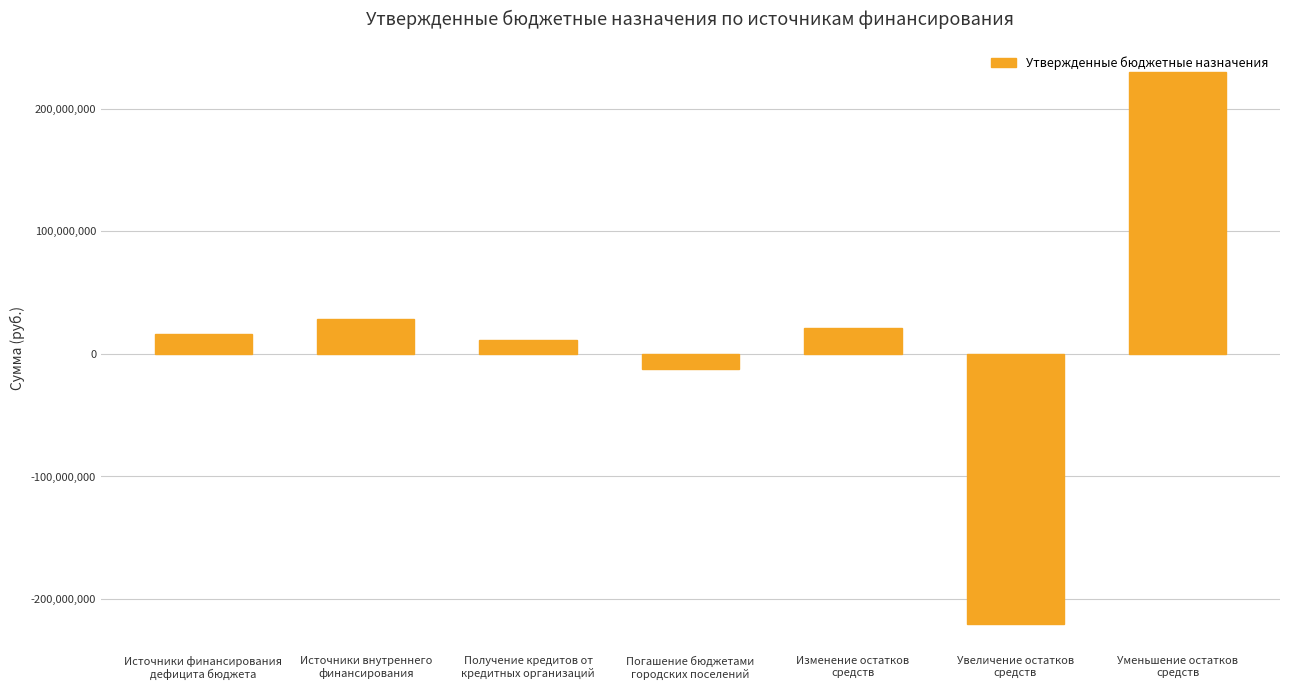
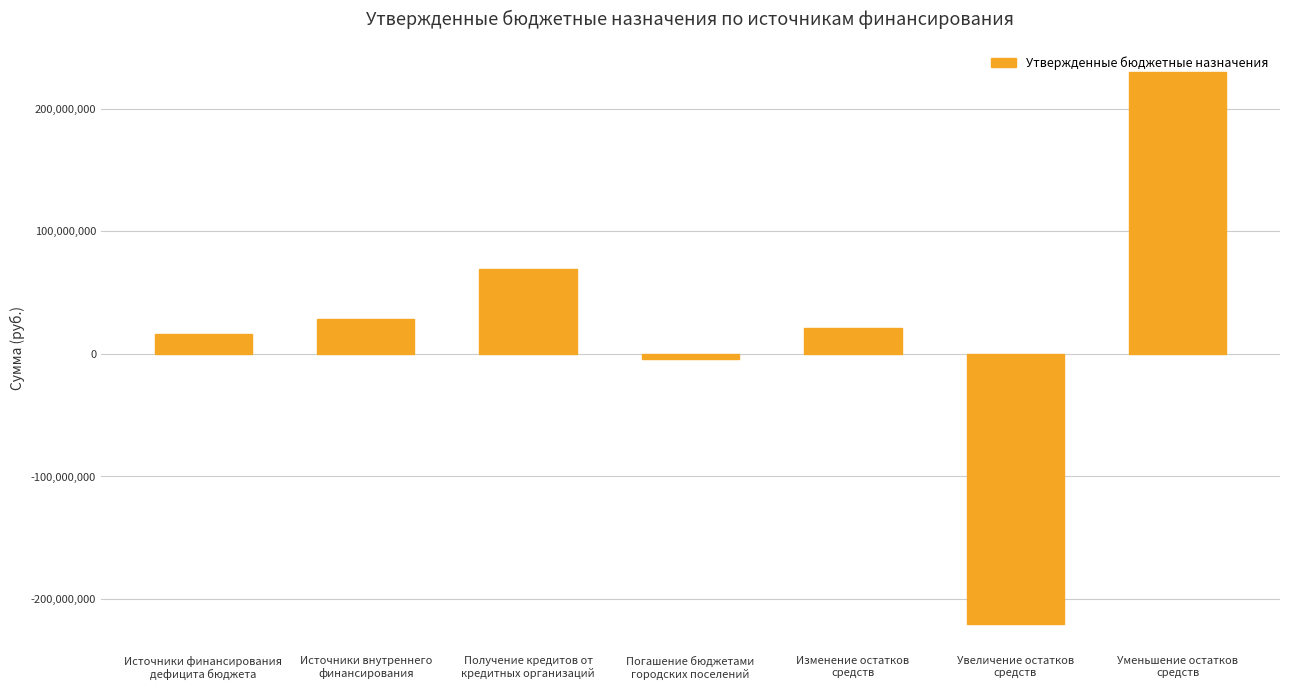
  {
    "Источники финансирования дефицита бюджета": "16,000,000",
    "Источники внутреннего финансирования": "29,000,000",
-   "Получение кредитов от кредитных организаций": "11,000,000",
-   "Погашение бюджетами городских поселений": "-13,000,000",
+   "Получение кредитов от кредитных организаций": "69,000,000",
+   "Погашение бюджетами городских поселений": "-4,000,000",
    "Изменение остатков средств": "21,000,000",
    "Увеличение остатков средств": "-220,000,000",
    "Уменьшение остатков средств": "230,000,000"
  }
